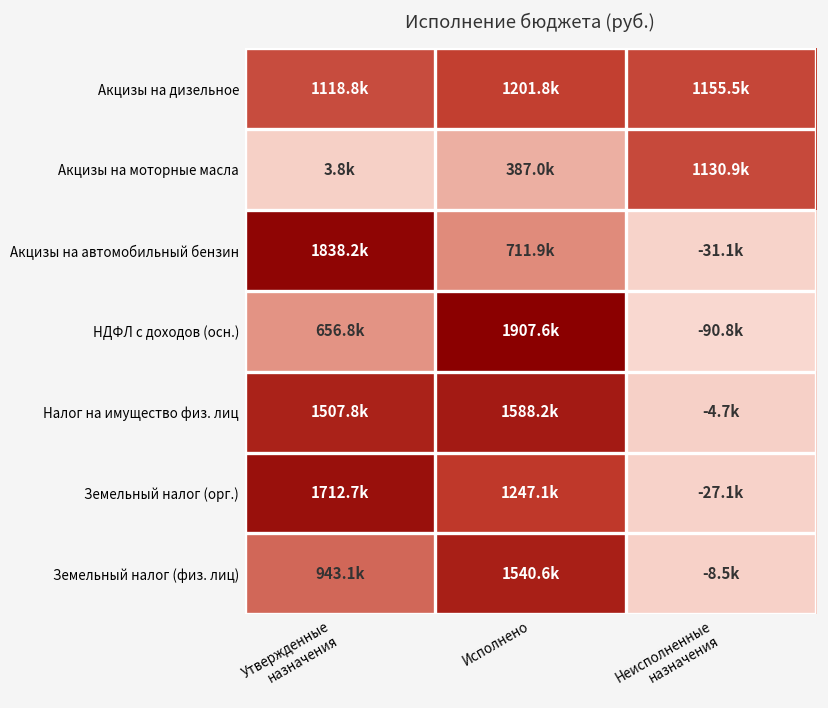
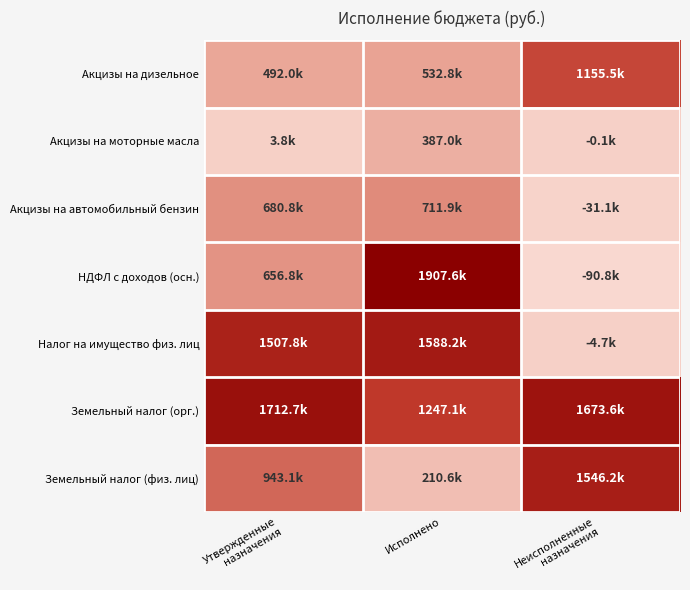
  {
    "Акцизы на дизельное": {
-     "Утвержденные назначения": "1118.8k",
-     "Исполнено": "1201.8k",
+     "Утвержденные назначения": "492.0k",
+     "Исполнено": "532.8k",
      "Неисполненные назначения": "1155.5k"
    },
    "Акцизы на моторные масла": {
      "Утвержденные назначения": "3.8k",
      "Исполнено": "387.0k",
-     "Неисполненные назначения": "1130.9k"
+     "Неисполненные назначения": "-0.1k"
    },
    "Акцизы на автомобильный бензин": {
-     "Утвержденные назначения": "1838.2k",
+     "Утвержденные назначения": "680.8k",
      "Исполнено": "711.9k",
      "Неисполненные назначения": "-31.1k"
    },
    "НДФЛ с доходов (осн.)": {
      "Утвержденные назначения": "656.8k",
      "Исполнено": "1907.6k",
      "Неисполненные назначения": "-90.8k"
    },
    "Налог на имущество физ. лиц": {
      "Утвержденные назначения": "1507.8k",
      "Исполнено": "1588.2k",
      "Неисполненные назначения": "-4.7k"
    },
    "Земельный налог (орг.)": {
      "Утвержденные назначения": "1712.7k",
      "Исполнено": "1247.1k",
-     "Неисполненные назначения": "-27.1k"
+     "Неисполненные назначения": "1673.6k"
    },
    "Земельный налог (физ. лиц)": {
      "Утвержденные назначения": "943.1k",
-     "Исполнено": "1540.6k",
-     "Неисполненные назначения": "-8.5k"
+     "Исполнено": "210.6k",
+     "Неисполненные назначения": "1546.2k"
    }
  }
